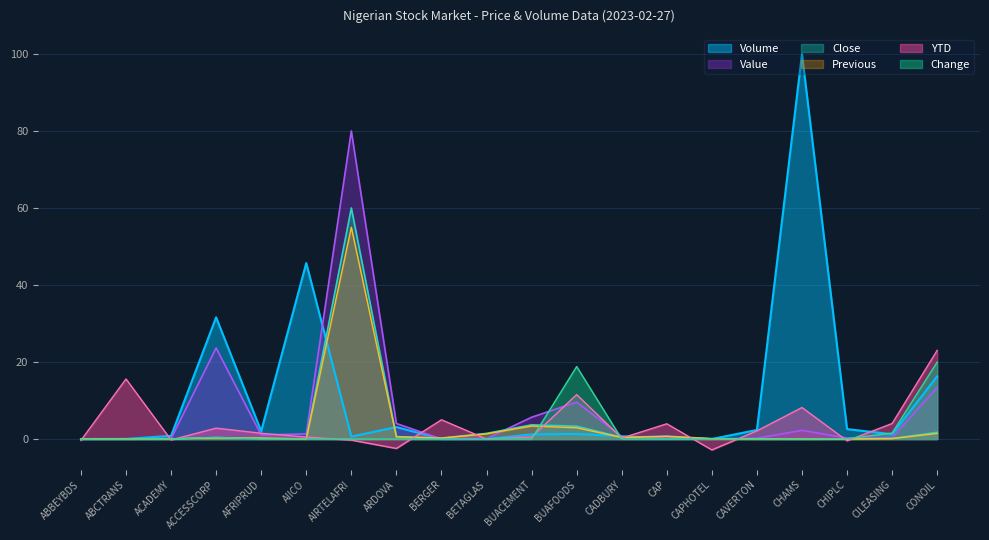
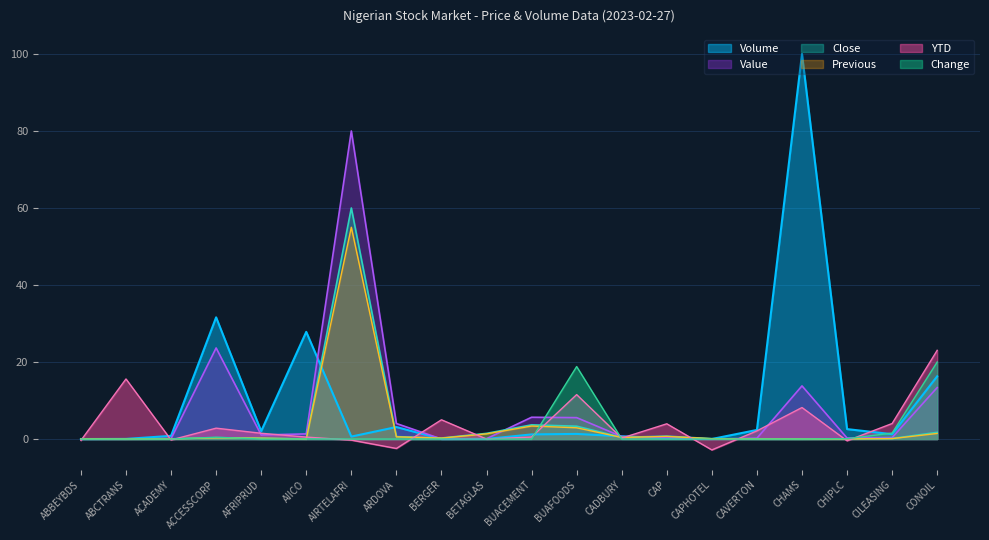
  {
    "Volume": {
      "ACADEMY": 1,
      "ACCESSCORP": 32,
-     "AIICO": 46,
+     "AIICO": 28,
      "ARDOVA": 3,
      "BUACEMENT": 1,
      "BUAFOODS": 1,
      "CHIPLC": 3,
      "CONOIL": 16
    },
    "Value": {
      "ACCESSCORP": 24,
      "AIICO": 1,
      "AIRTELAFRI": 80,
      "ARDOVA": 4,
      "BUACEMENT": 6,
-     "BUAFOODS": 10,
-     "CHAMS": 2,
+     "BUAFOODS": 6,
+     "CHAMS": 14,
      "CONOIL": 13
    },
    "Previous": {
      "AIRTELAFRI": 55
    }
  }
